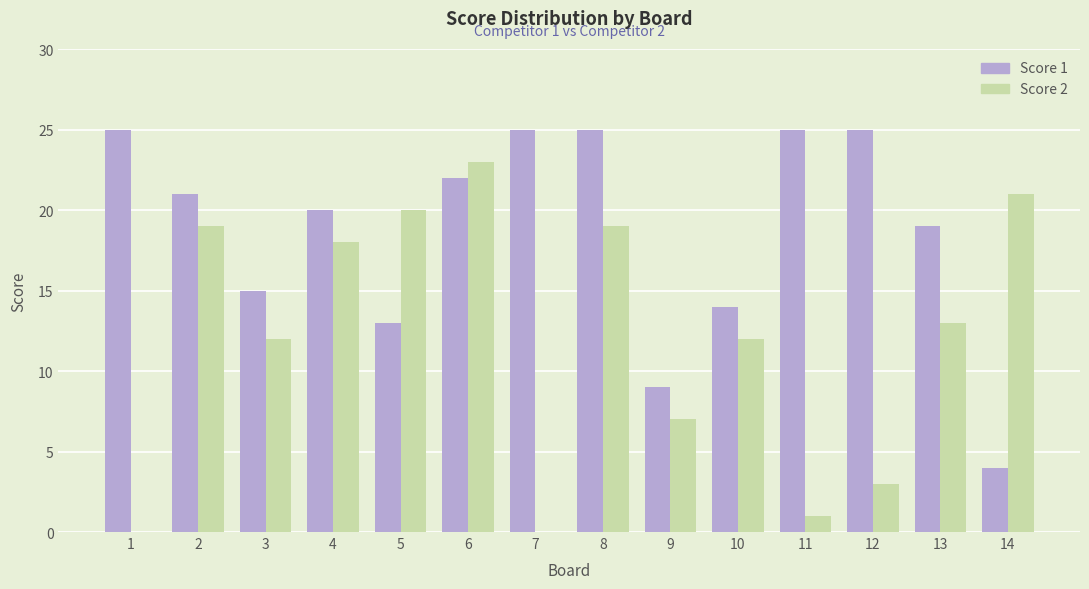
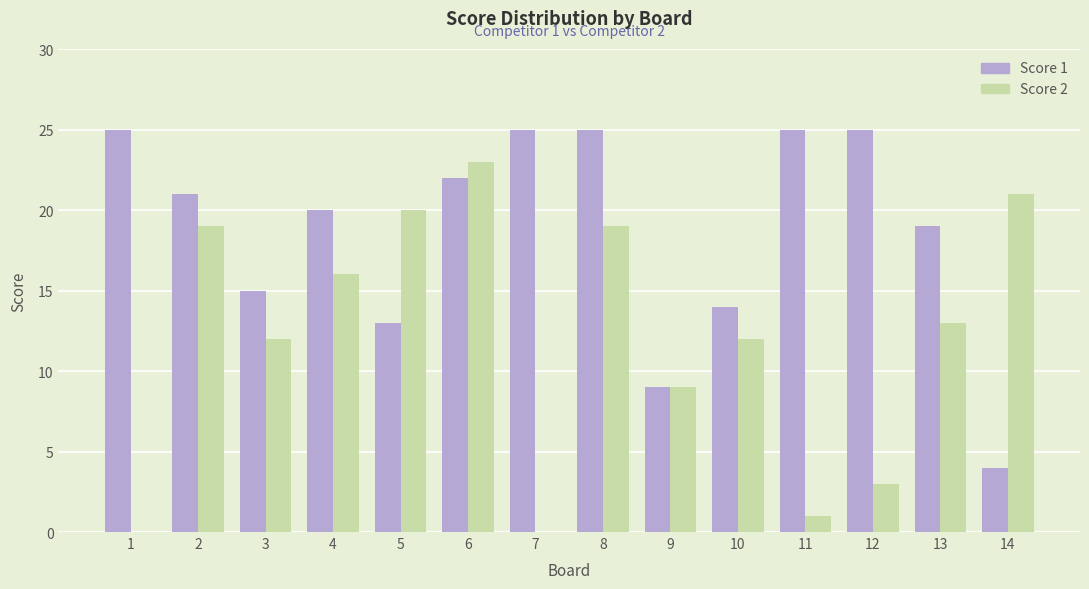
  {
    "Score 1": {
      "1": 25,
      "2": 21,
      "3": 15,
      "4": 20,
      "5": 13,
      "6": 22,
      "7": 25,
      "8": 25,
      "9": 9,
      "10": 14,
      "11": 25,
      "12": 25,
      "13": 19,
      "14": 4
    },
    "Score 2": {
      "1": 0,
      "2": 19,
      "3": 12,
-     "4": 18,
+     "4": 16,
      "5": 20,
      "6": 23,
      "7": 0,
      "8": 19,
-     "9": 7,
+     "9": 9,
      "10": 12,
      "11": 1,
      "12": 3,
      "13": 13,
      "14": 21
    }
  }
